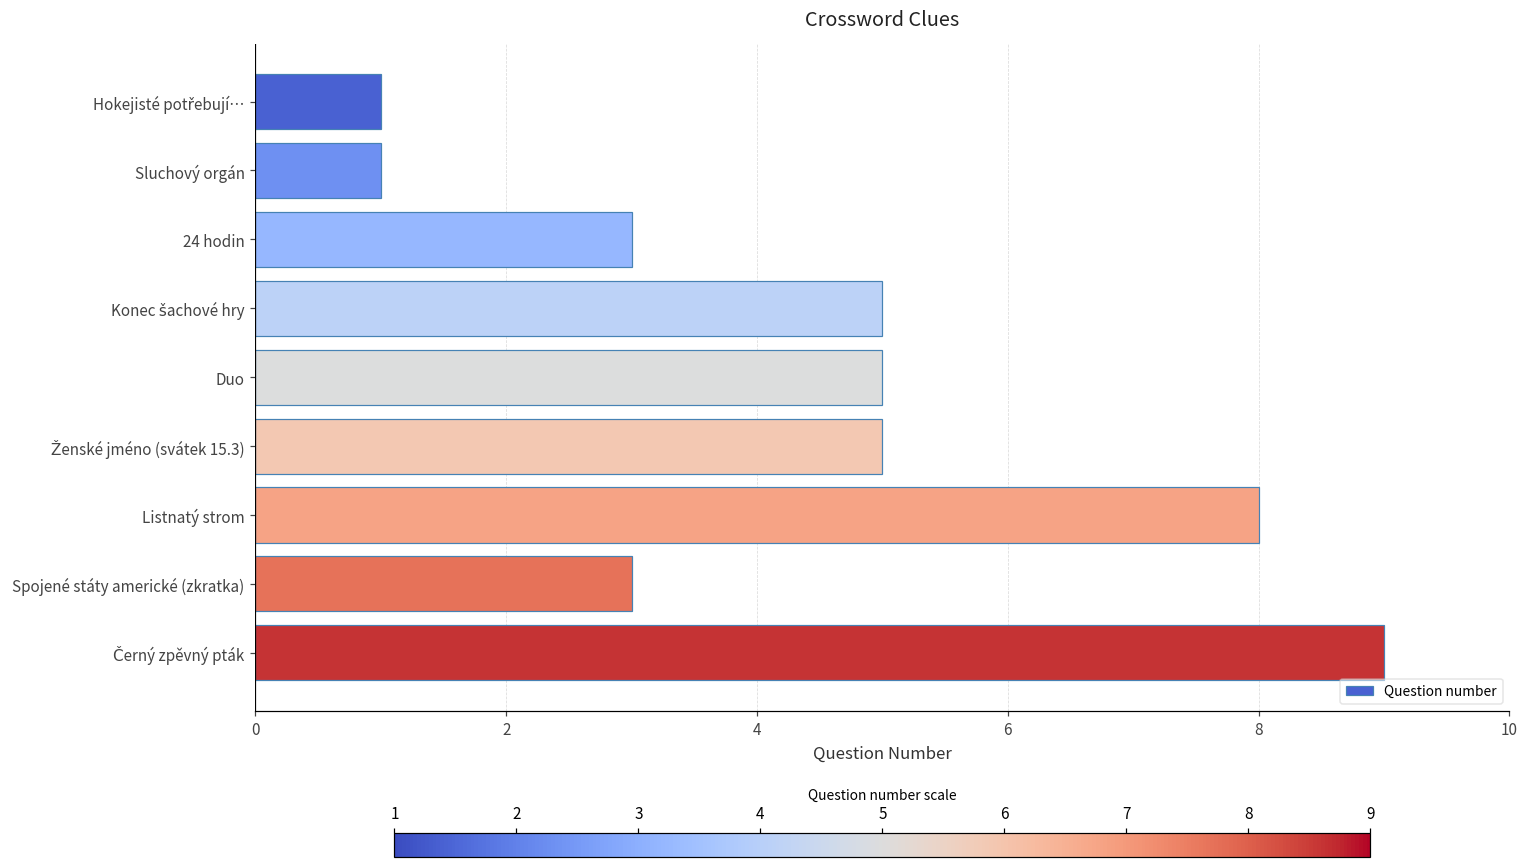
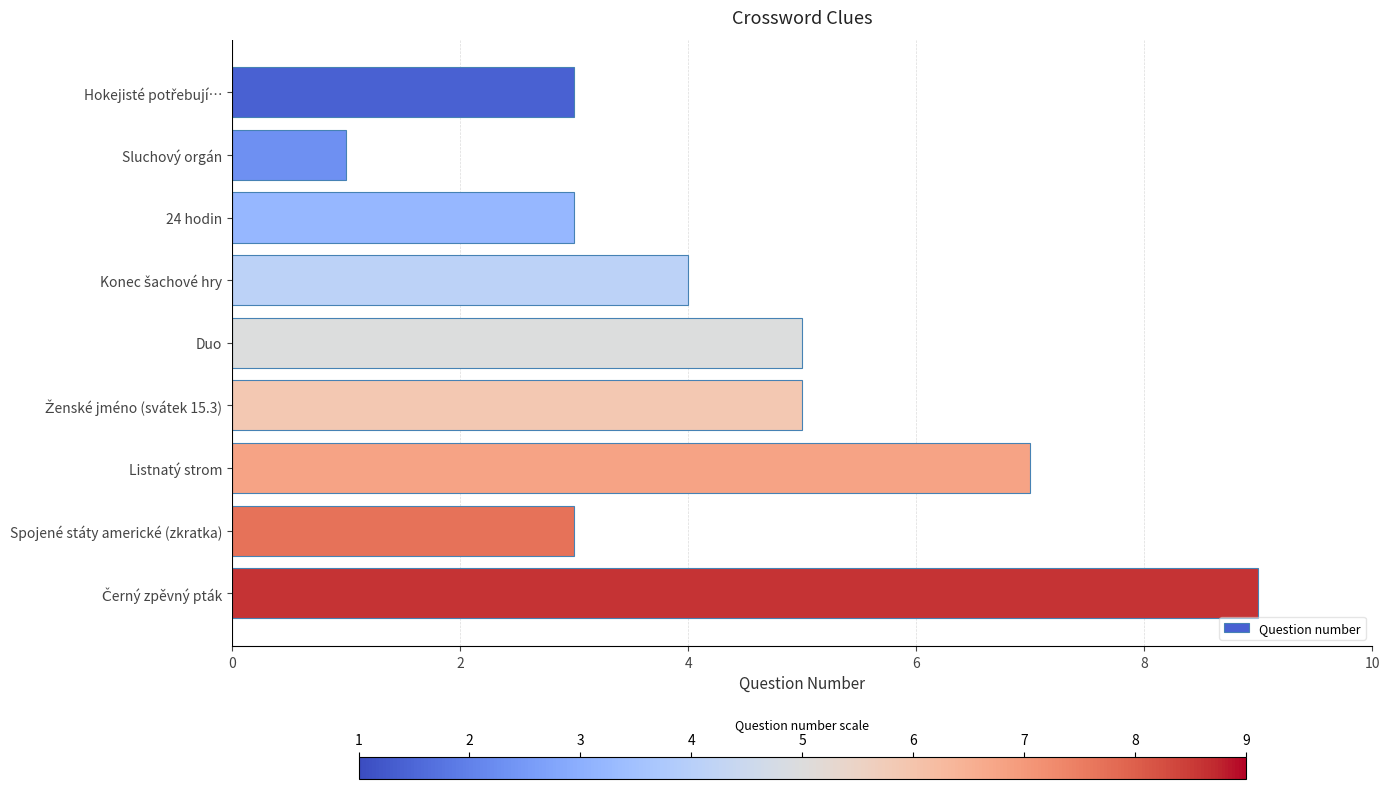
  {
-   "Hokejisté potřebují…": 1,
+   "Hokejisté potřebují…": 3,
    "Sluchový orgán": 1,
    "24 hodin": 3,
-   "Konec šachové hry": 5,
+   "Konec šachové hry": 4,
    "Duo": 5,
    "Ženské jméno (svátek 15.3)": 5,
-   "Listnatý strom": 8,
+   "Listnatý strom": 7,
    "Spojené státy americké (zkratka)": 3,
    "Černý zpěvný pták": 9
  }
